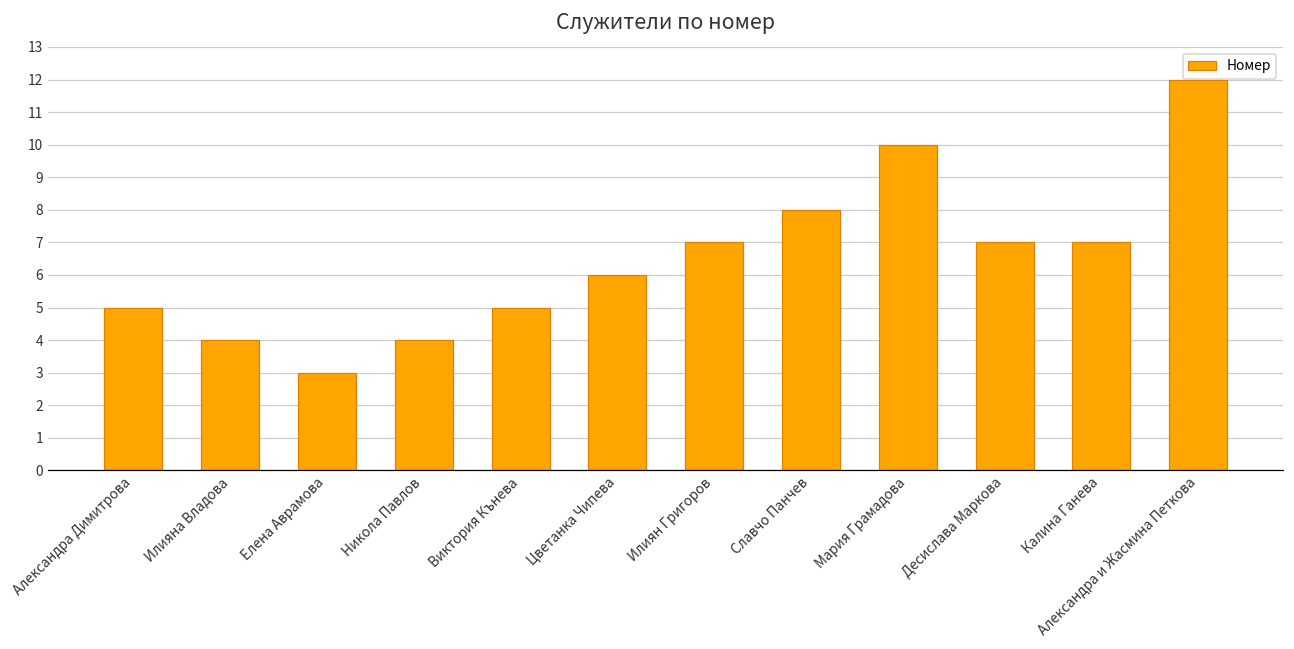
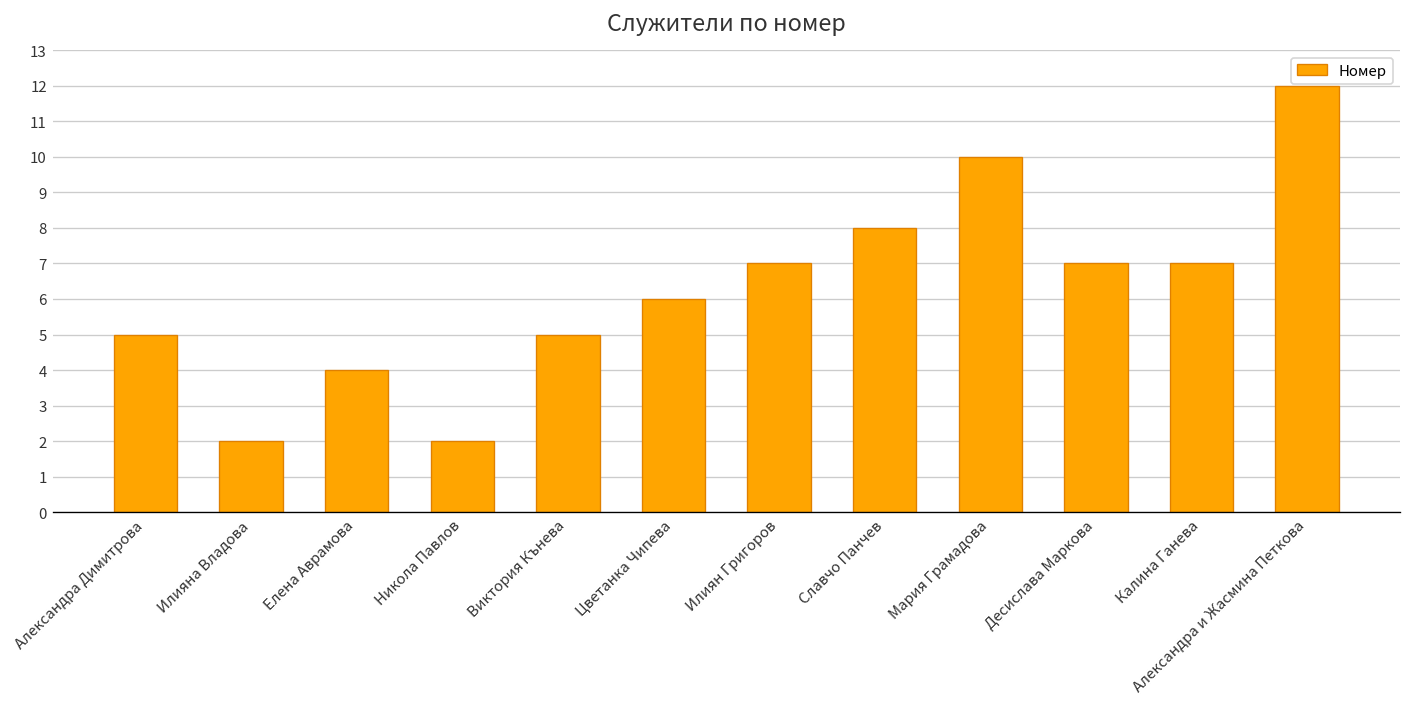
  {
    "Александра Димитрова": 5,
-   "Илияна Владова": 4,
-   "Елена Аврамова": 3,
-   "Никола Павлов": 4,
+   "Илияна Владова": 2,
+   "Елена Аврамова": 4,
+   "Никола Павлов": 2,
    "Виктория Кънева": 5,
    "Цветанка Чипева": 6,
    "Илиян Григоров": 7,
    "Славчо Панчев": 8,
    "Мария Грамадова": 10,
    "Десислава Маркова": 7,
    "Калина Ганева": 7,
    "Александра и Жасмина Петкова": 12
  }
